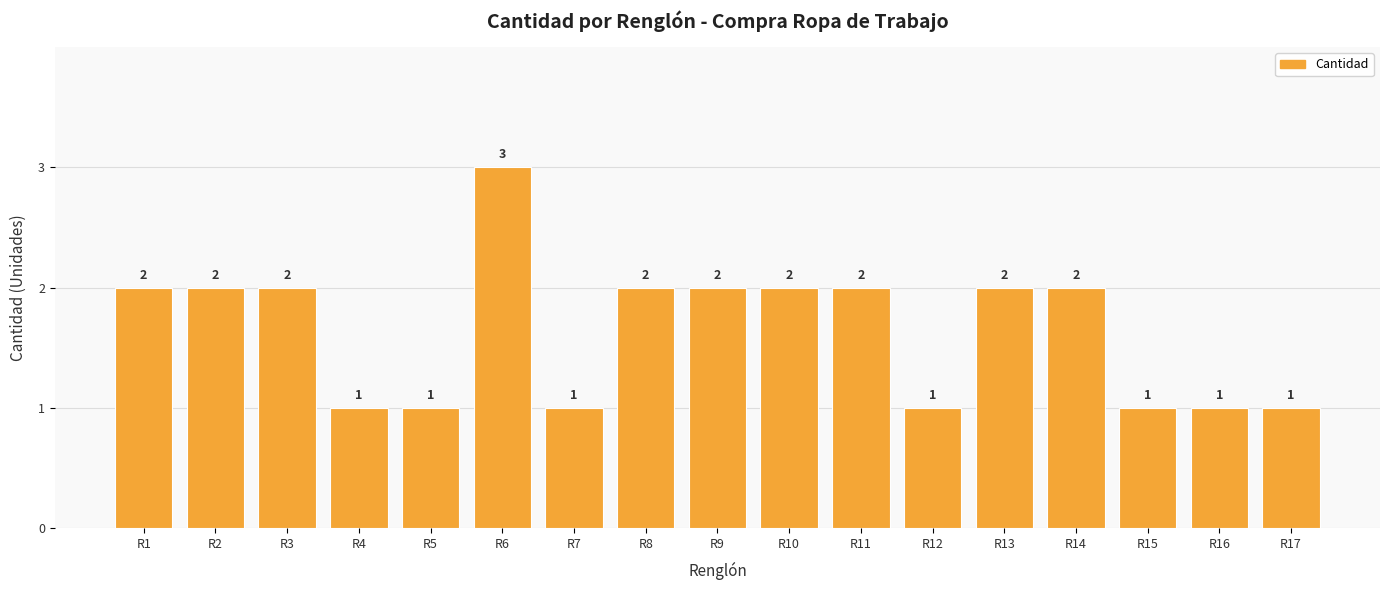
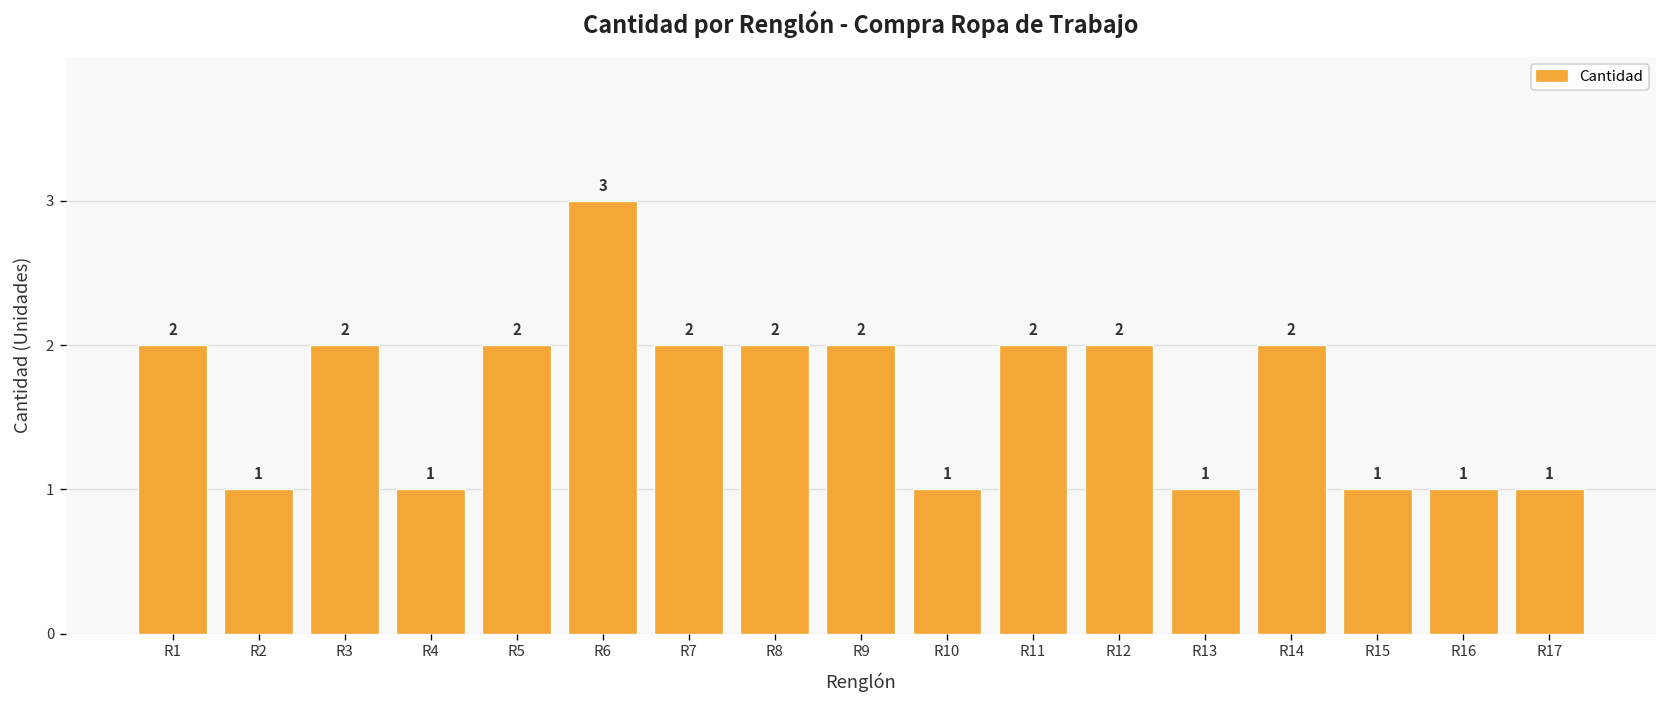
  {
    "R1": 2,
-   "R2": 2,
+   "R2": 1,
    "R3": 2,
    "R4": 1,
-   "R5": 1,
+   "R5": 2,
    "R6": 3,
-   "R7": 1,
+   "R7": 2,
    "R8": 2,
    "R9": 2,
-   "R10": 2,
+   "R10": 1,
    "R11": 2,
-   "R12": 1,
-   "R13": 2,
+   "R12": 2,
+   "R13": 1,
    "R14": 2,
    "R15": 1,
    "R16": 1,
    "R17": 1
  }
